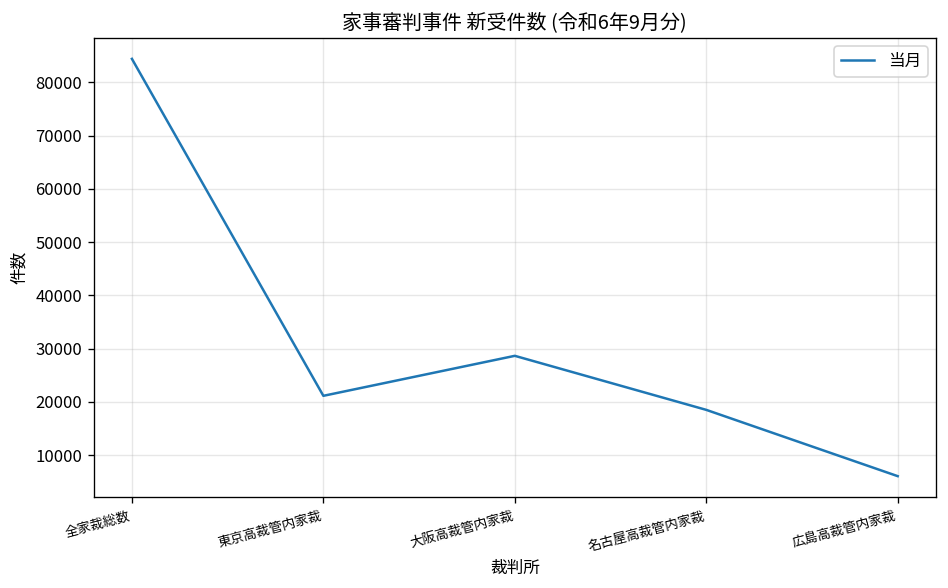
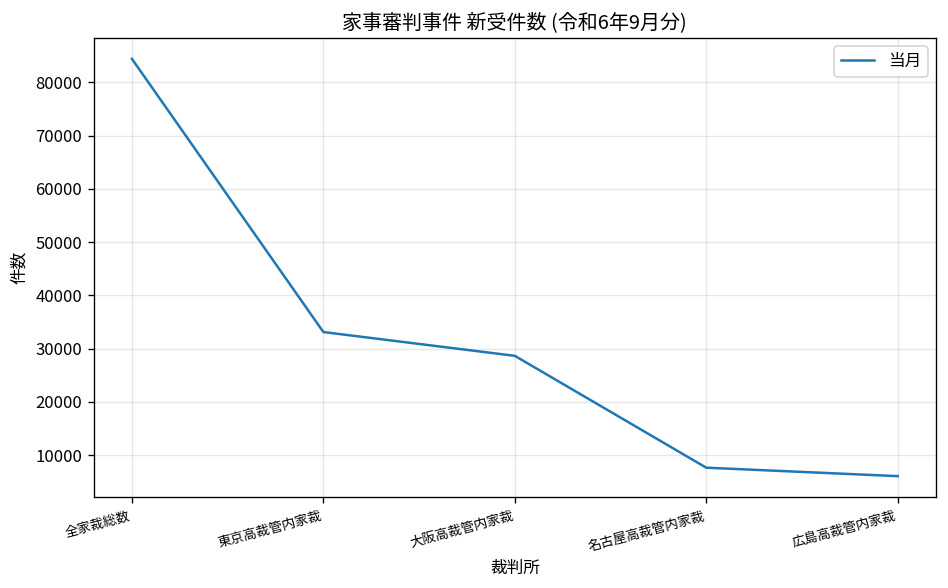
  {
    "全家裁総数": 84000,
-   "東京高裁管内家裁": 21000,
+   "東京高裁管内家裁": 33000,
    "大阪高裁管内家裁": 29000,
-   "名古屋高裁管内家裁": 19000,
+   "名古屋高裁管内家裁": 8000,
    "広島高裁管内家裁": 6000
  }
